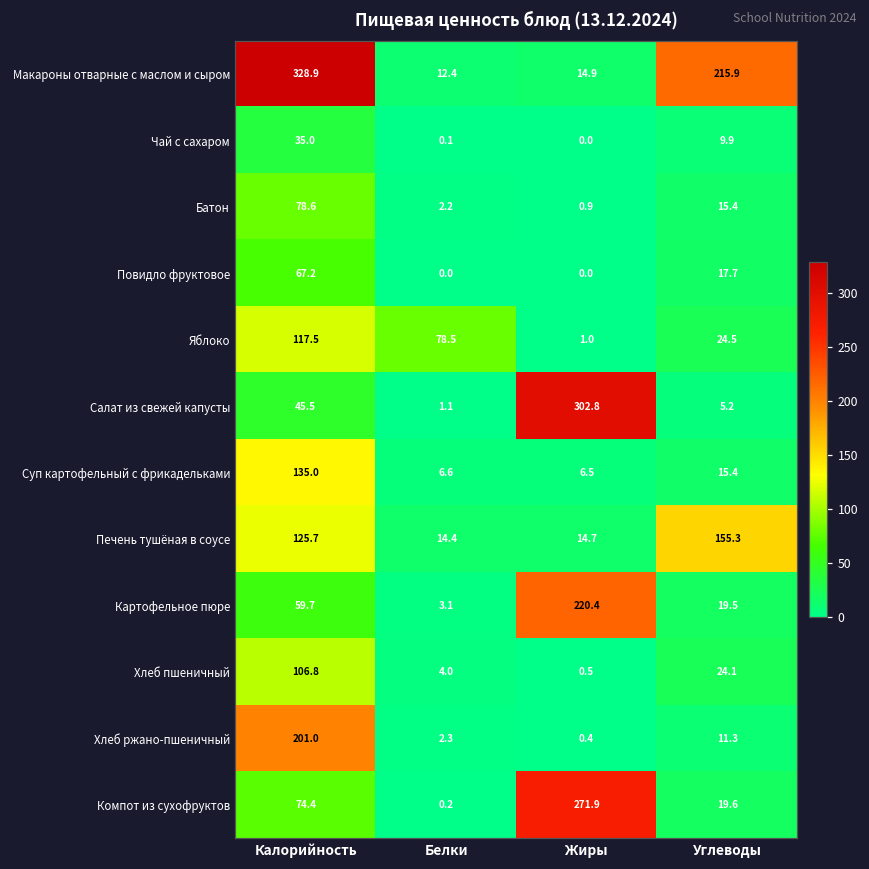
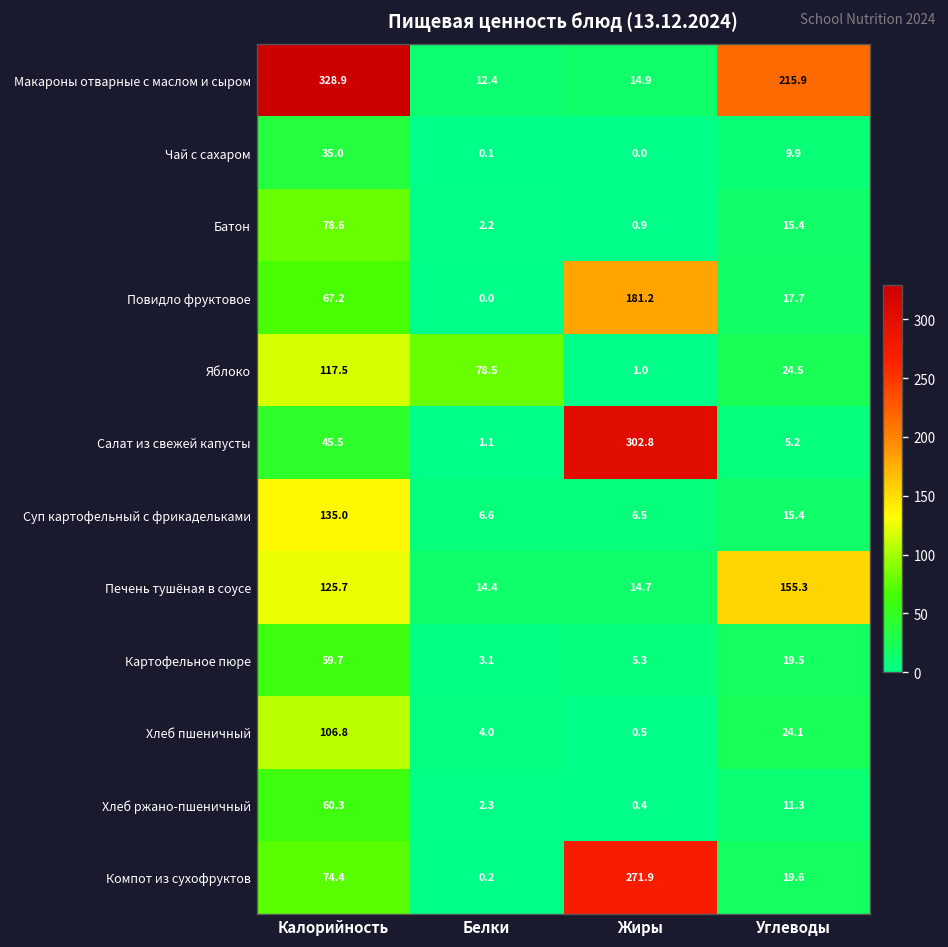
  {
    "Макароны отварные с маслом и сыром": {
      "Калорийность": 328.9,
      "Белки": 12.4,
      "Жиры": 14.9,
      "Углеводы": 215.9
    },
    "Чай с сахаром": {
      "Калорийность": 35.0,
      "Белки": 0.1,
      "Жиры": 0.0,
      "Углеводы": 9.9
    },
    "Батон": {
      "Калорийность": 78.6,
      "Белки": 2.2,
      "Жиры": 0.9,
      "Углеводы": 15.4
    },
    "Повидло фруктовое": {
      "Калорийность": 67.2,
      "Белки": 0.0,
-     "Жиры": 0.0,
+     "Жиры": 181.2,
      "Углеводы": 17.7
    },
    "Яблоко": {
      "Калорийность": 117.5,
      "Белки": 78.5,
      "Жиры": 1.0,
      "Углеводы": 24.5
    },
    "Салат из свежей капусты": {
      "Калорийность": 45.5,
      "Белки": 1.1,
      "Жиры": 302.8,
      "Углеводы": 5.2
    },
    "Суп картофельный с фрикадельками": {
      "Калорийность": 135.0,
      "Белки": 6.6,
      "Жиры": 6.5,
      "Углеводы": 15.4
    },
    "Печень тушёная в соусе": {
      "Калорийность": 125.7,
      "Белки": 14.4,
      "Жиры": 14.7,
      "Углеводы": 155.3
    },
    "Картофельное пюре": {
      "Калорийность": 59.7,
      "Белки": 3.1,
-     "Жиры": 220.4,
+     "Жиры": 5.3,
      "Углеводы": 19.5
    },
    "Хлеб пшеничный": {
      "Калорийность": 106.8,
      "Белки": 4.0,
      "Жиры": 0.5,
      "Углеводы": 24.1
    },
    "Хлеб ржано-пшеничный": {
-     "Калорийность": 201.0,
+     "Калорийность": 60.3,
      "Белки": 2.3,
      "Жиры": 0.4,
      "Углеводы": 11.3
    },
    "Компот из сухофруктов": {
      "Калорийность": 74.4,
      "Белки": 0.2,
      "Жиры": 271.9,
      "Углеводы": 19.6
    }
  }
